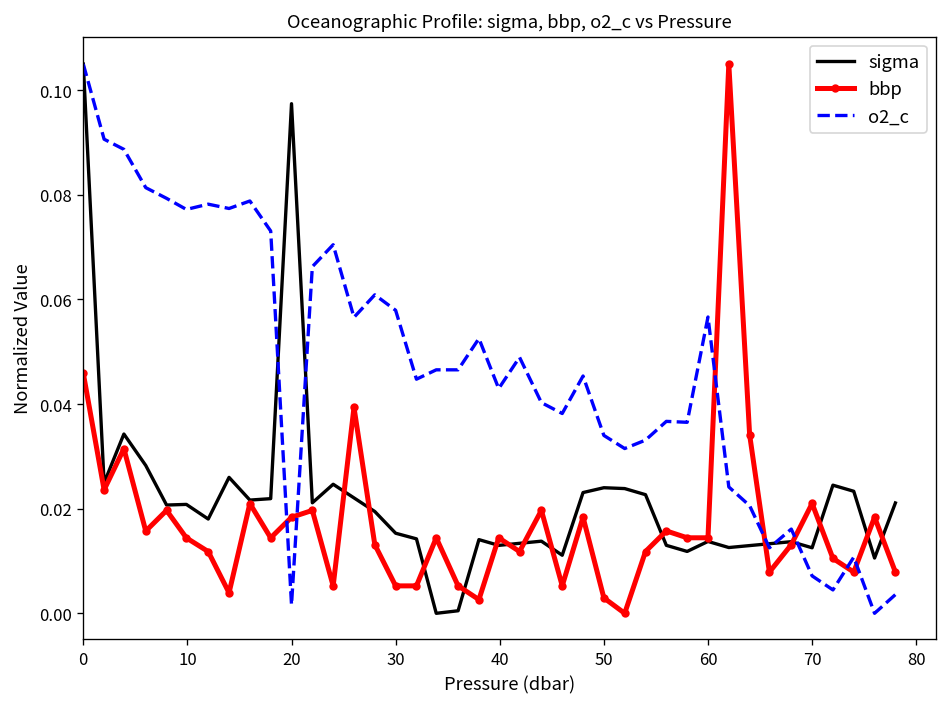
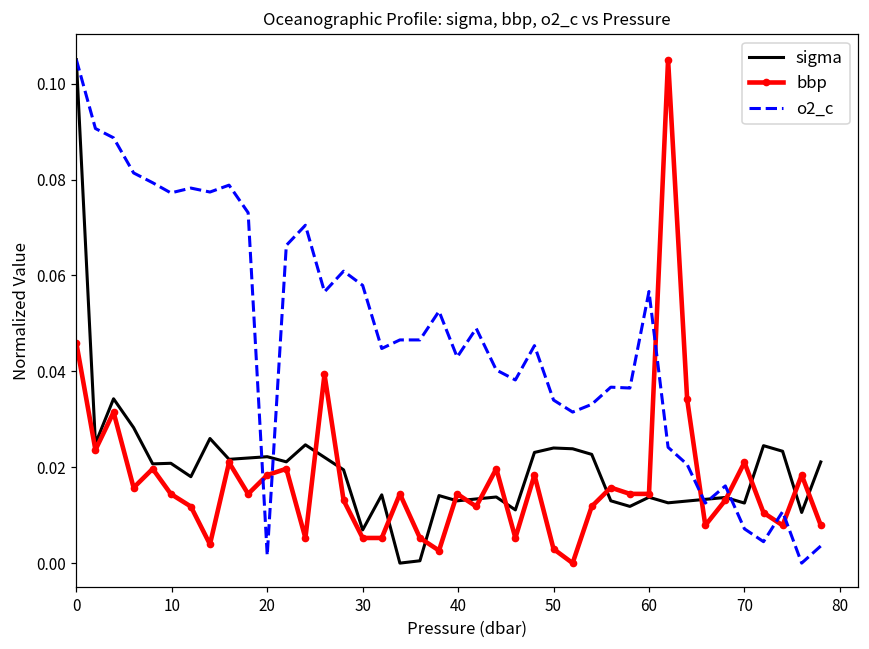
  {
    "sigma": {
-     "20": 0.097,
-     "30": 0.015,
+     "20": 0.022,
+     "30": 0.007,
      "50": 0.024,
      "60": 0.014,
      "70": 0.013
    },
    "bbp": {
      "0": 0.046,
      "20": 0.018,
      "30": 0.005,
      "50": 0.003,
      "60": 0.014,
      "70": 0.021
    },
    "o2_c": {
      "20": 0.002,
      "30": 0.058,
      "50": 0.034,
      "60": 0.057,
      "70": 0.007
    }
  }
